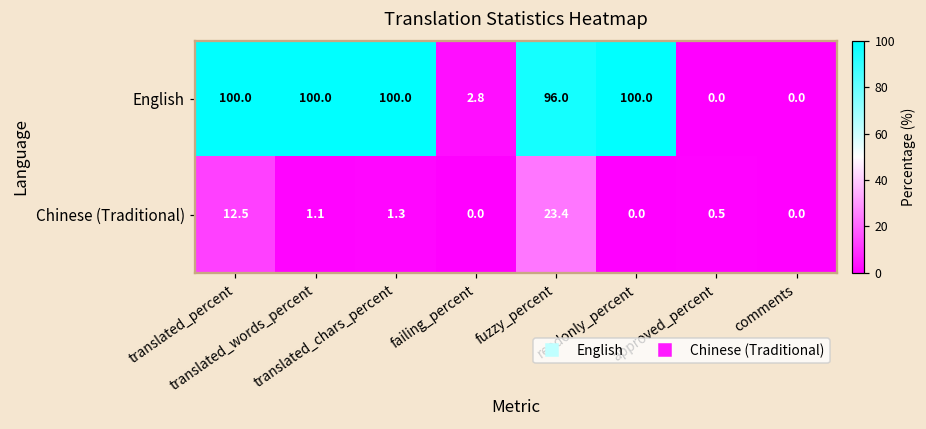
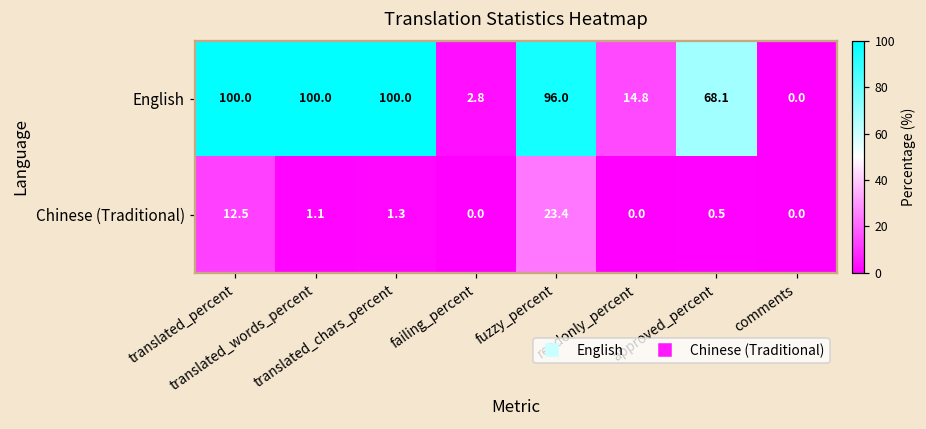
  {
    "English": {
      "translated_percent": 100.0,
      "translated_words_percent": 100.0,
      "translated_chars_percent": 100.0,
      "failing_percent": 2.8,
      "fuzzy_percent": 96.0,
-     "readonly_percent": 100.0,
-     "approved_percent": 0.0,
+     "readonly_percent": 14.8,
+     "approved_percent": 68.1,
      "comments": 0.0
    },
    "Chinese (Traditional)": {
      "translated_percent": 12.5,
      "translated_words_percent": 1.1,
      "translated_chars_percent": 1.3,
      "failing_percent": 0.0,
      "fuzzy_percent": 23.4,
      "readonly_percent": 0.0,
      "approved_percent": 0.5,
      "comments": 0.0
    }
  }
